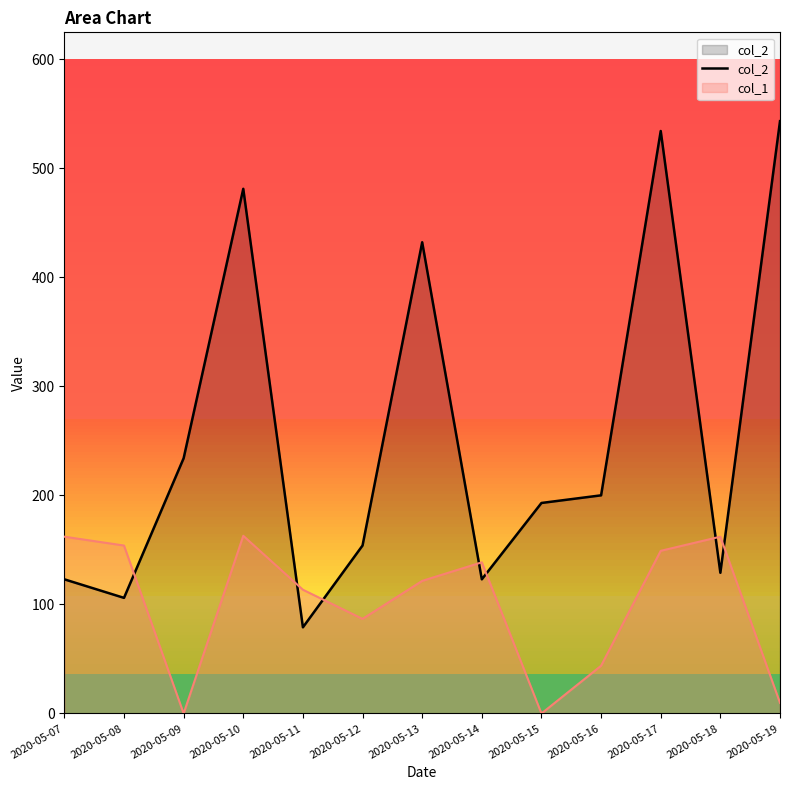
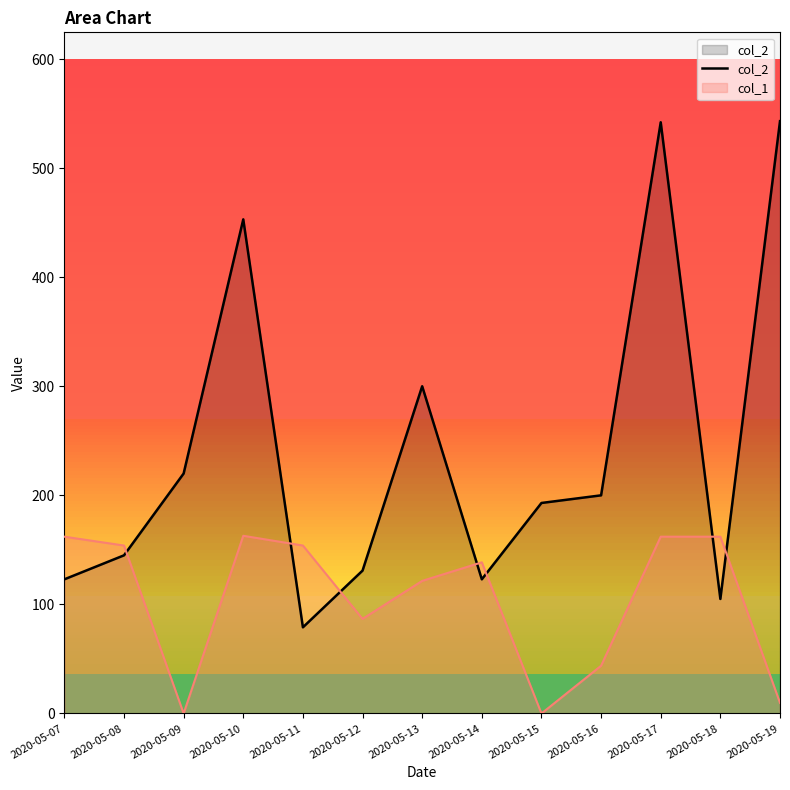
  {
    "col_2": {
      "2020-05-07": 123,
-     "2020-05-08": 106,
-     "2020-05-09": 234,
-     "2020-05-10": 481,
+     "2020-05-08": 145,
+     "2020-05-09": 220,
+     "2020-05-10": 453,
      "2020-05-11": 79,
-     "2020-05-12": 154,
-     "2020-05-13": 432,
+     "2020-05-12": 131,
+     "2020-05-13": 300,
      "2020-05-14": 123,
      "2020-05-15": 193,
      "2020-05-16": 200,
-     "2020-05-17": 534,
-     "2020-05-18": 129,
+     "2020-05-17": 542,
+     "2020-05-18": 105,
      "2020-05-19": 543
    },
    "col_1": {
      "2020-05-07": 162,
      "2020-05-08": 154,
      "2020-05-09": 0,
      "2020-05-10": 163,
-     "2020-05-11": 113,
+     "2020-05-11": 154,
      "2020-05-12": 87,
      "2020-05-13": 122,
      "2020-05-14": 139,
      "2020-05-15": 0,
      "2020-05-16": 44,
-     "2020-05-17": 149,
+     "2020-05-17": 162,
      "2020-05-18": 162,
      "2020-05-19": 10
    }
  }
